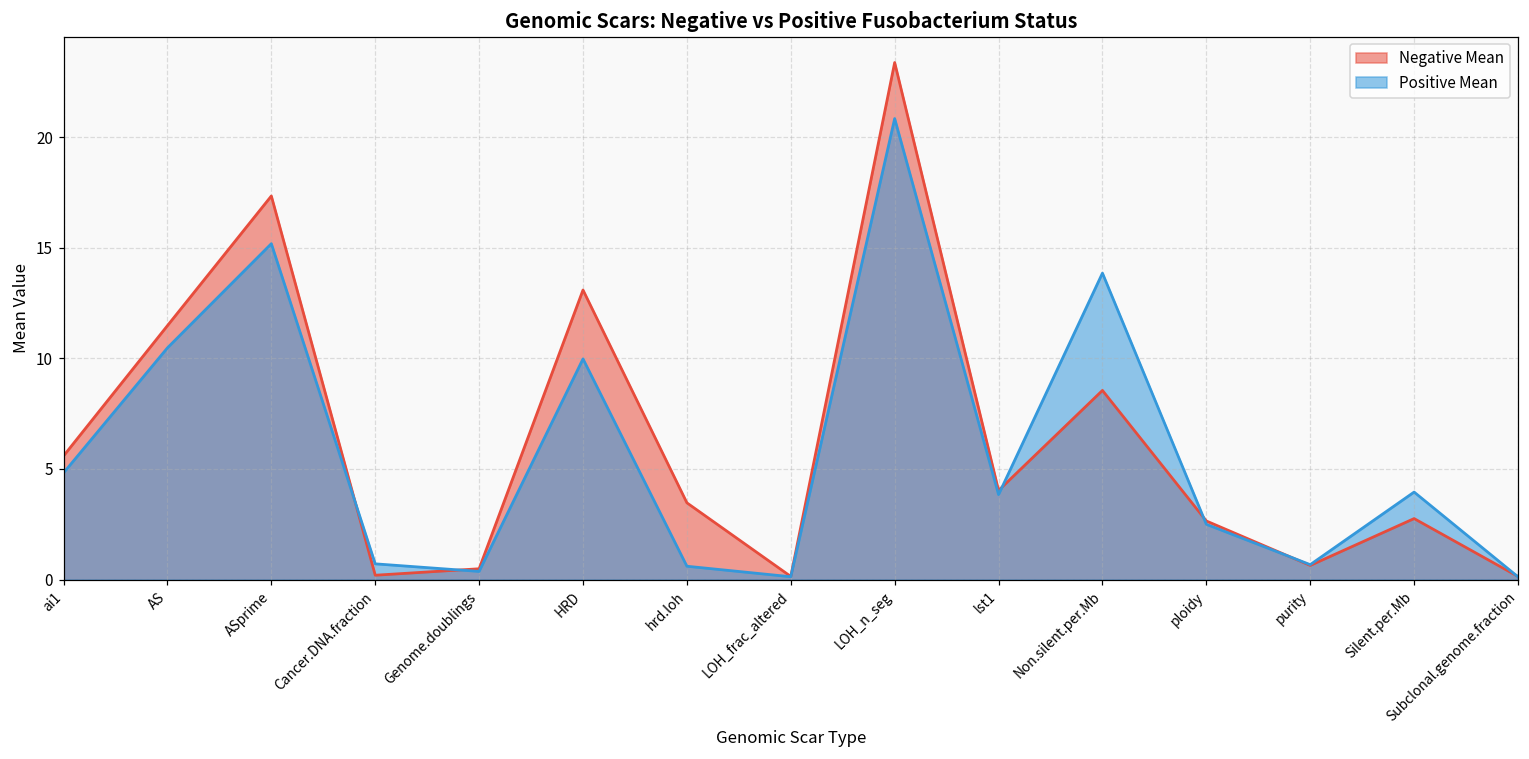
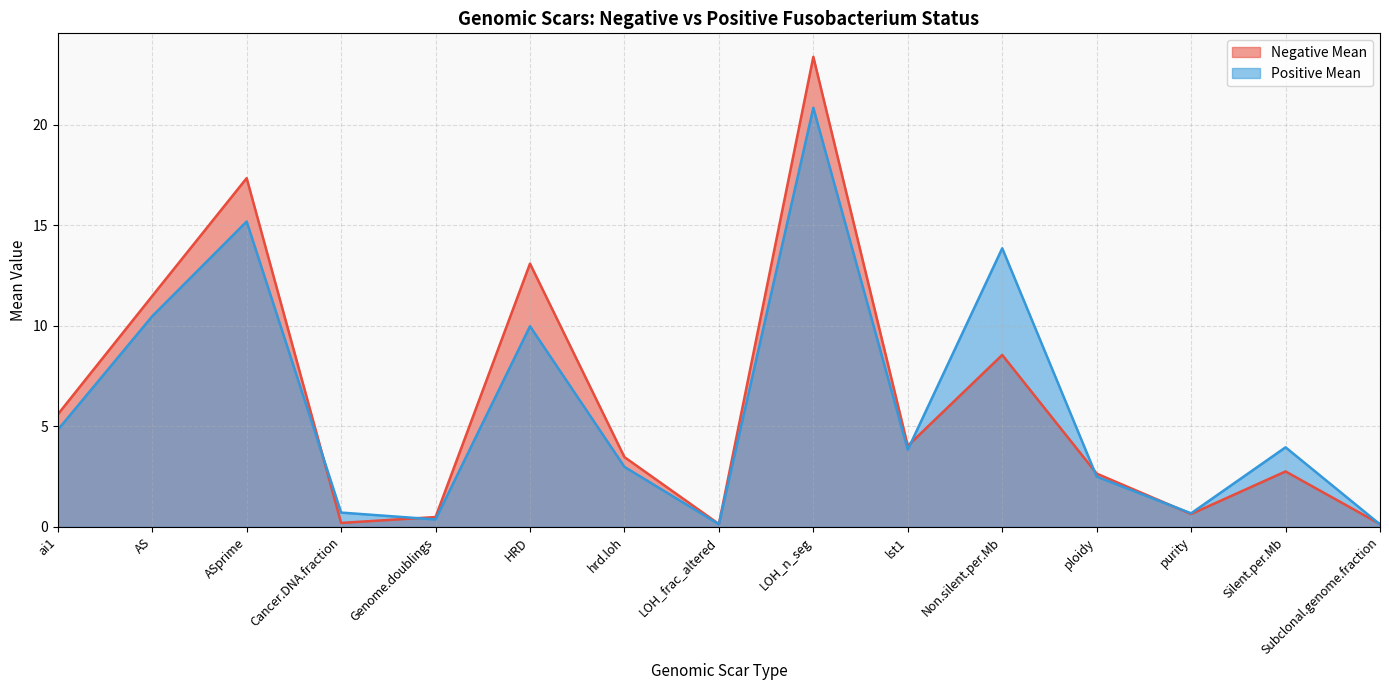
  {
    "Negative Mean": {
      "ai1": 5.6,
      "AS": 11.5,
      "ASprime": 17.3,
      "Cancer.DNA.fraction": 0.2,
      "HRD": 13.1,
      "hrd.loh": 3.5,
      "LOH_n_seg": 23.4,
      "lst1": 4.0,
      "Non.silent.per.Mb": 8.5,
      "ploidy": 2.6,
      "Silent.per.Mb": 2.8
    },
    "Positive Mean": {
      "ai1": 4.8,
      "AS": 10.5,
      "ASprime": 15.2,
      "Cancer.DNA.fraction": 0.7,
      "HRD": 10.0,
-     "hrd.loh": 0.6,
+     "hrd.loh": 3.0,
      "LOH_n_seg": 20.8,
      "lst1": 3.8,
      "Non.silent.per.Mb": 13.9,
      "ploidy": 2.5,
      "Silent.per.Mb": 4.0
    }
  }
